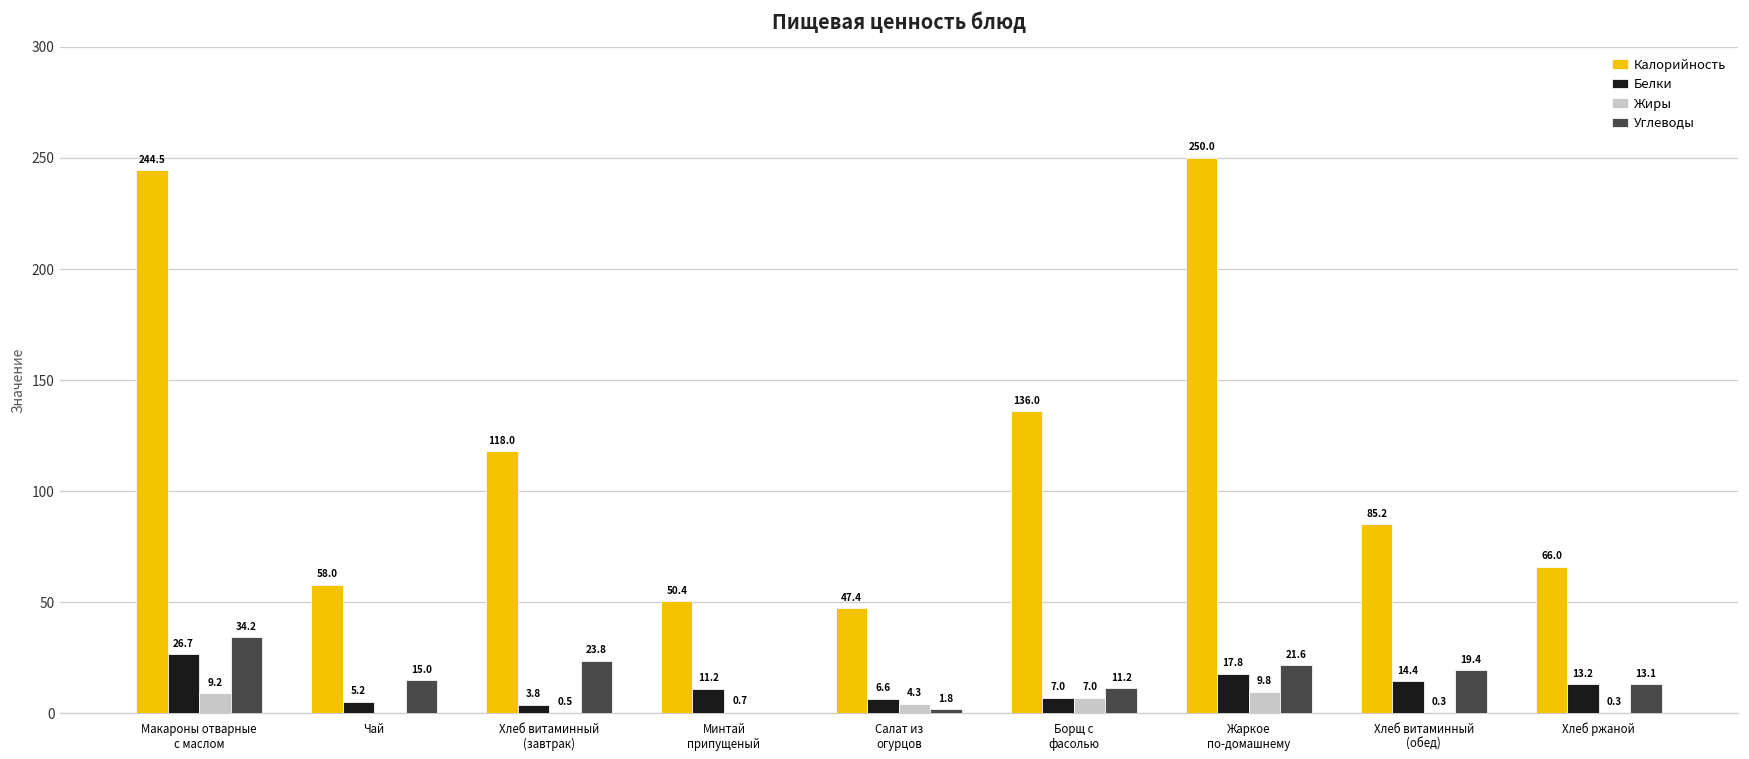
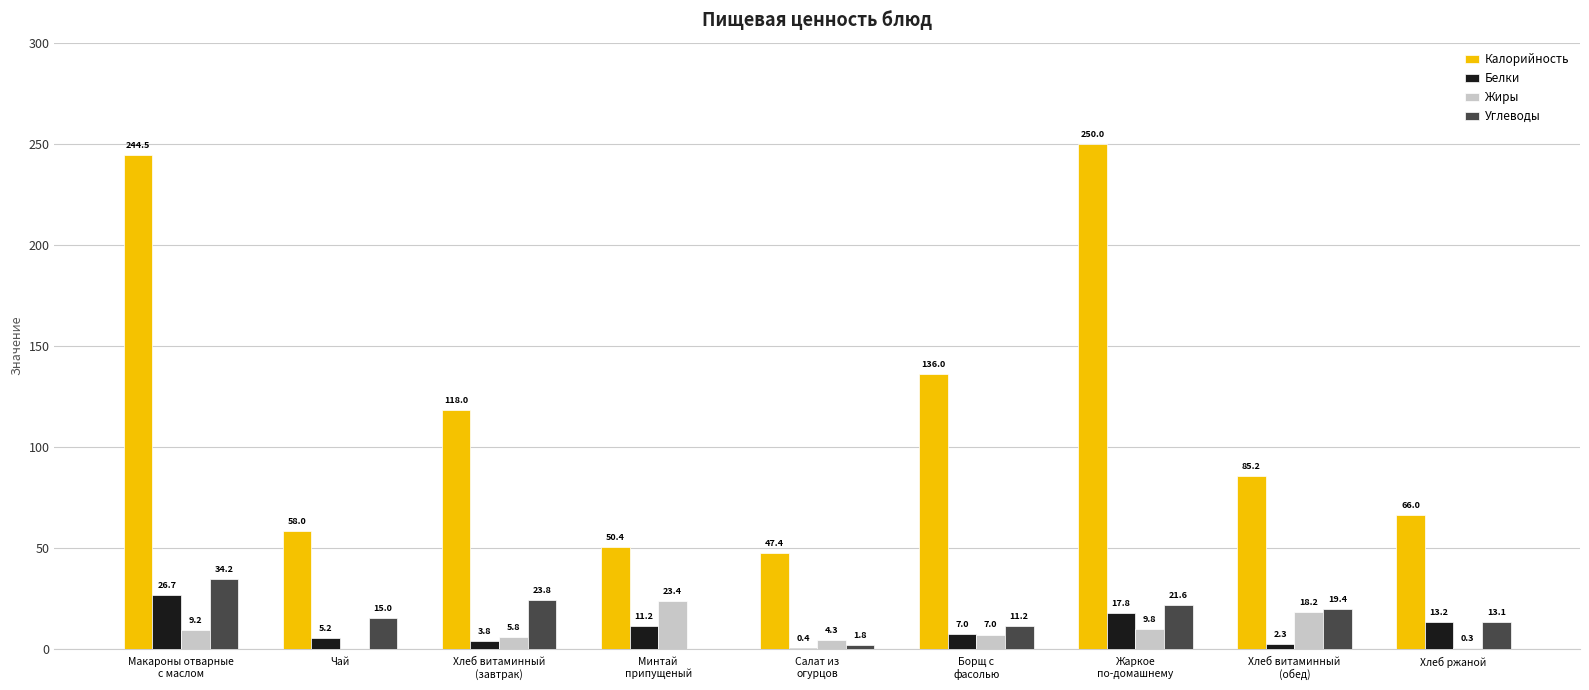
  {
    "Калорийность": {
      "Макароны отварные с маслом": 244.5,
      "Чай": 58.0,
      "Хлеб витаминный (завтрак)": 118.0,
      "Минтай припущеный": 50.4,
      "Салат из огурцов": 47.4,
      "Борщ с фасолью": 136.0,
      "Жаркое по-домашнему": 250.0,
      "Хлеб витаминный (обед)": 85.2,
      "Хлеб ржаной": 66.0
    },
    "Белки": {
      "Макароны отварные с маслом": 26.7,
      "Чай": 5.2,
      "Хлеб витаминный (завтрак)": 3.8,
      "Минтай припущеный": 11.2,
-     "Салат из огурцов": 6.6,
+     "Салат из огурцов": 0.4,
      "Борщ с фасолью": 7.0,
      "Жаркое по-домашнему": 17.8,
-     "Хлеб витаминный (обед)": 14.4,
+     "Хлеб витаминный (обед)": 2.3,
      "Хлеб ржаной": 13.2
    },
    "Жиры": {
      "Макароны отварные с маслом": 9.2,
-     "Хлеб витаминный (завтрак)": 0.5,
-     "Минтай припущеный": 0.7,
+     "Хлеб витаминный (завтрак)": 5.8,
+     "Минтай припущеный": 23.4,
      "Салат из огурцов": 4.3,
      "Борщ с фасолью": 7.0,
      "Жаркое по-домашнему": 9.8,
-     "Хлеб витаминный (обед)": 0.3,
+     "Хлеб витаминный (обед)": 18.2,
      "Хлеб ржаной": 0.3
    },
    "Углеводы": {
      "Макароны отварные с маслом": 34.2,
      "Чай": 15.0,
      "Хлеб витаминный (завтрак)": 23.8,
      "Салат из огурцов": 1.8,
      "Борщ с фасолью": 11.2,
      "Жаркое по-домашнему": 21.6,
      "Хлеб витаминный (обед)": 19.4,
      "Хлеб ржаной": 13.1
    }
  }
